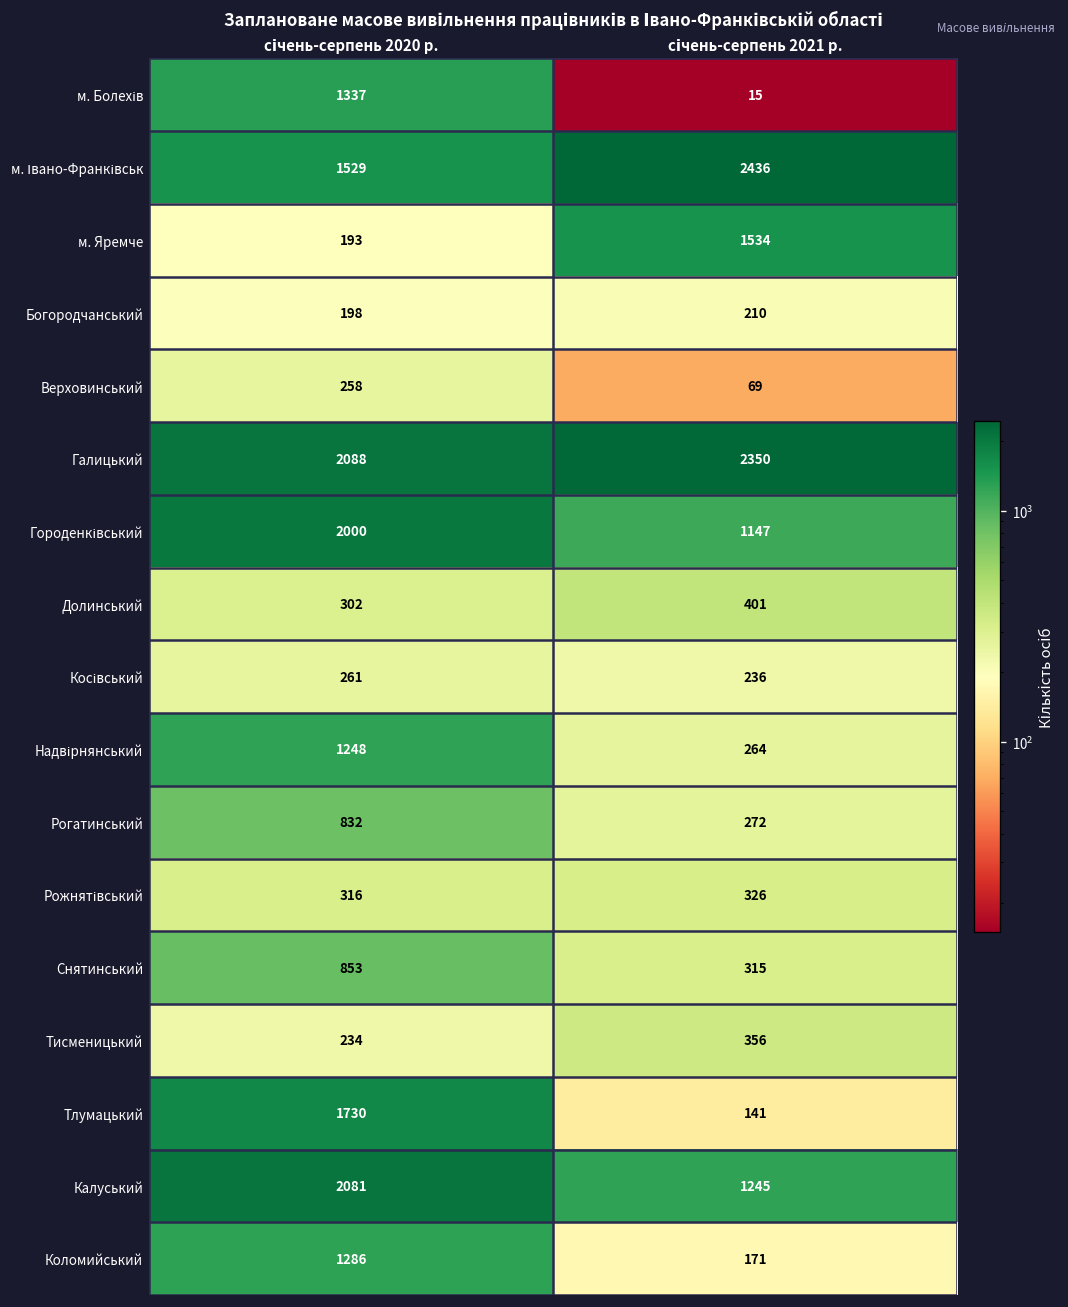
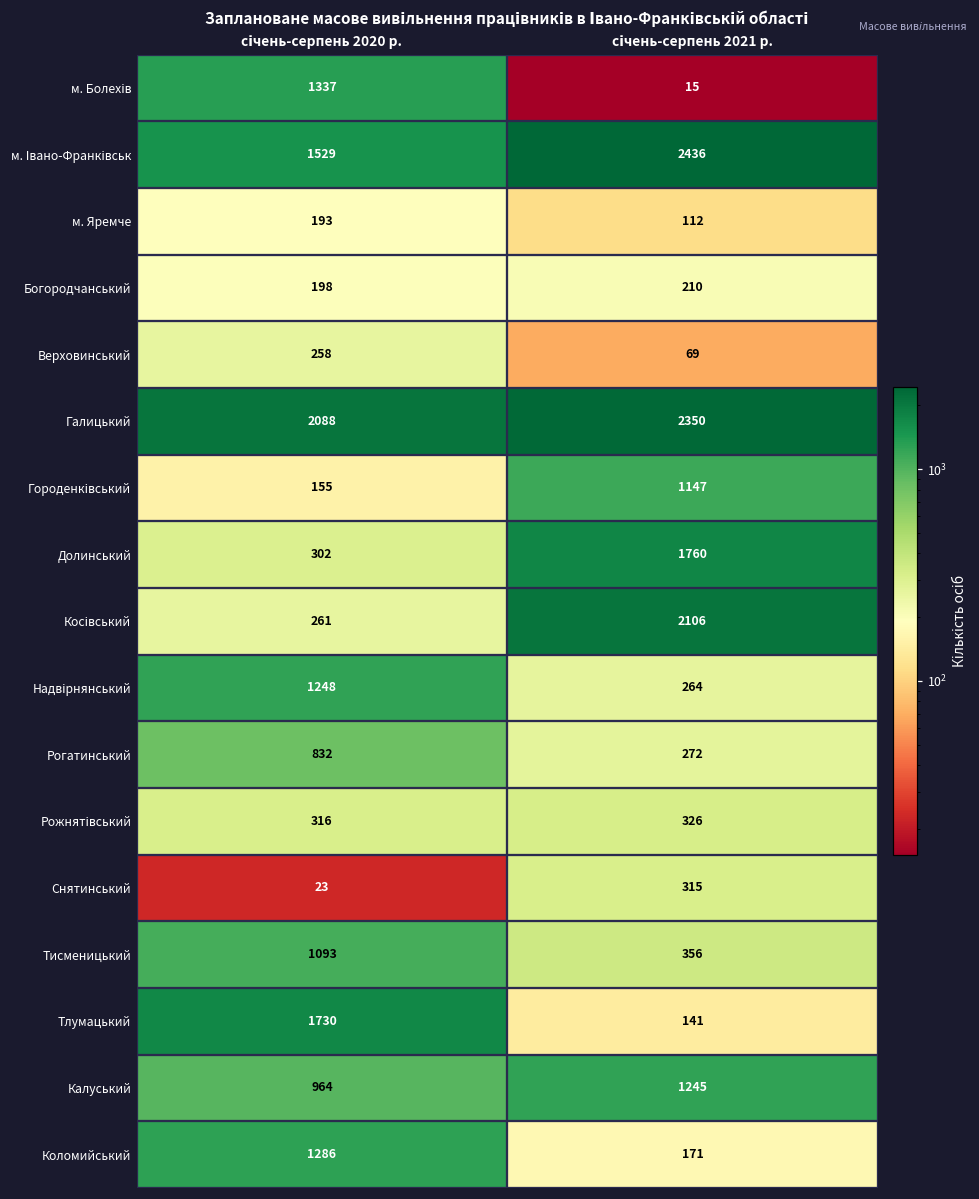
  {
    "м. Болехів": {
      "січень-серпень 2020 р.": 1337,
      "січень-серпень 2021 р.": 15
    },
    "м. Івано-Франківськ": {
      "січень-серпень 2020 р.": 1529,
      "січень-серпень 2021 р.": 2436
    },
    "м. Яремче": {
      "січень-серпень 2020 р.": 193,
-     "січень-серпень 2021 р.": 1534
+     "січень-серпень 2021 р.": 112
    },
    "Богородчанський": {
      "січень-серпень 2020 р.": 198,
      "січень-серпень 2021 р.": 210
    },
    "Верховинський": {
      "січень-серпень 2020 р.": 258,
      "січень-серпень 2021 р.": 69
    },
    "Галицький": {
      "січень-серпень 2020 р.": 2088,
      "січень-серпень 2021 р.": 2350
    },
    "Городенківський": {
-     "січень-серпень 2020 р.": 2000,
+     "січень-серпень 2020 р.": 155,
      "січень-серпень 2021 р.": 1147
    },
    "Долинський": {
      "січень-серпень 2020 р.": 302,
-     "січень-серпень 2021 р.": 401
+     "січень-серпень 2021 р.": 1760
    },
    "Косівський": {
      "січень-серпень 2020 р.": 261,
-     "січень-серпень 2021 р.": 236
+     "січень-серпень 2021 р.": 2106
    },
    "Надвірнянський": {
      "січень-серпень 2020 р.": 1248,
      "січень-серпень 2021 р.": 264
    },
    "Рогатинський": {
      "січень-серпень 2020 р.": 832,
      "січень-серпень 2021 р.": 272
    },
    "Рожнятівський": {
      "січень-серпень 2020 р.": 316,
      "січень-серпень 2021 р.": 326
    },
    "Снятинський": {
-     "січень-серпень 2020 р.": 853,
+     "січень-серпень 2020 р.": 23,
      "січень-серпень 2021 р.": 315
    },
    "Тисменицький": {
-     "січень-серпень 2020 р.": 234,
+     "січень-серпень 2020 р.": 1093,
      "січень-серпень 2021 р.": 356
    },
    "Тлумацький": {
      "січень-серпень 2020 р.": 1730,
      "січень-серпень 2021 р.": 141
    },
    "Калуський": {
-     "січень-серпень 2020 р.": 2081,
+     "січень-серпень 2020 р.": 964,
      "січень-серпень 2021 р.": 1245
    },
    "Коломийський": {
      "січень-серпень 2020 р.": 1286,
      "січень-серпень 2021 р.": 171
    }
  }
